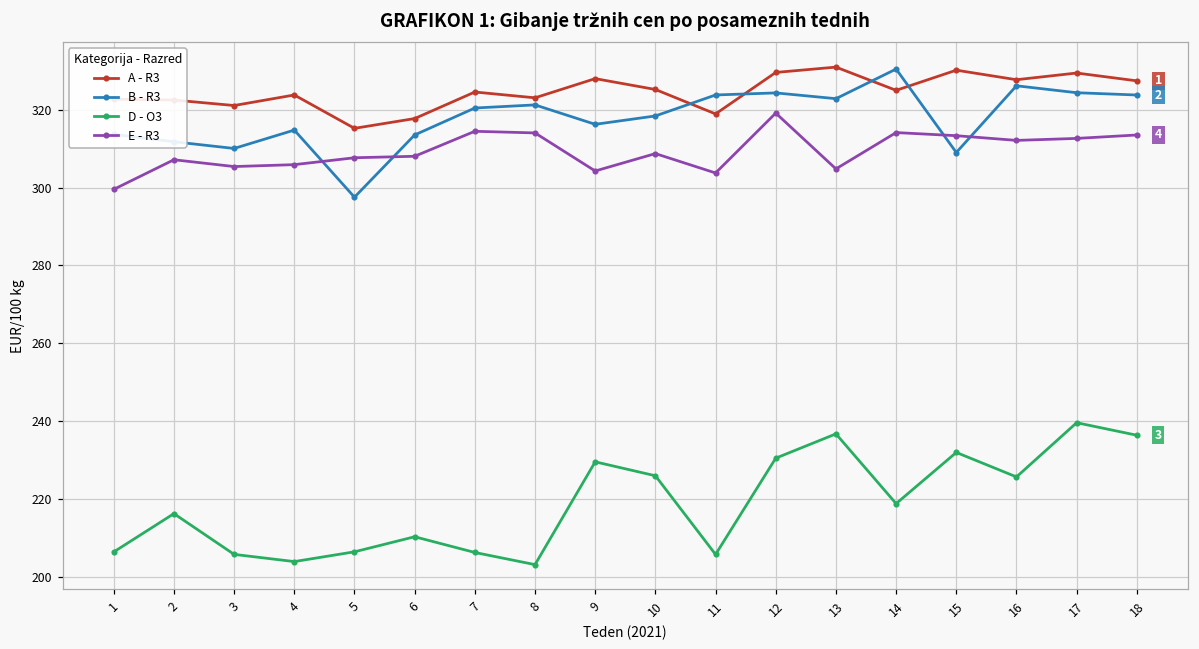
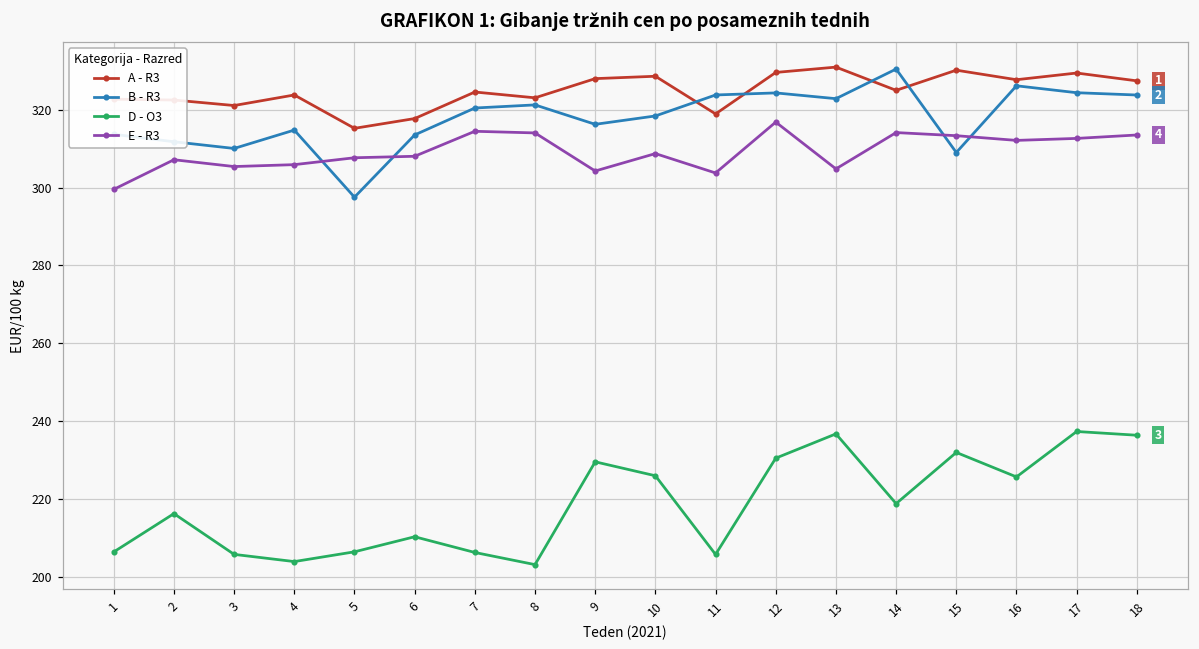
  {
    "A - R3": {
      "3": 321,
      "4": 324,
      "5": 315,
      "6": 318,
      "7": 325,
      "8": 323,
      "9": 328,
-     "10": 325,
+     "10": 329,
      "11": 319,
      "12": 330,
      "13": 331,
      "14": 325,
      "15": 330,
      "16": 328,
      "17": 329
    },
    "B - R3": {
      "2": 312,
      "3": 310,
      "4": 315,
      "5": 298,
      "6": 314,
      "7": 320,
      "8": 321,
      "9": 316,
      "10": 318,
      "11": 324,
      "12": 324,
      "13": 323,
      "14": 330,
      "15": 309,
      "16": 326,
      "17": 324
    },
    "D - O3": {
      "1": 206,
      "2": 216,
      "3": 206,
      "4": 204,
      "5": 206,
      "6": 210,
      "7": 206,
      "8": 203,
      "9": 230,
      "10": 226,
      "11": 206,
      "12": 230,
      "13": 237,
      "14": 219,
      "15": 232,
      "16": 226,
-     "17": 240
+     "17": 237
    },
    "E - R3": {
      "1": 300,
      "2": 307,
      "3": 305,
      "4": 306,
      "5": 308,
      "6": 308,
      "7": 314,
      "8": 314,
      "9": 304,
      "10": 309,
      "11": 304,
-     "12": 319,
+     "12": 317,
      "13": 305,
      "14": 314,
      "15": 313,
      "16": 312,
      "17": 313
    }
  }
